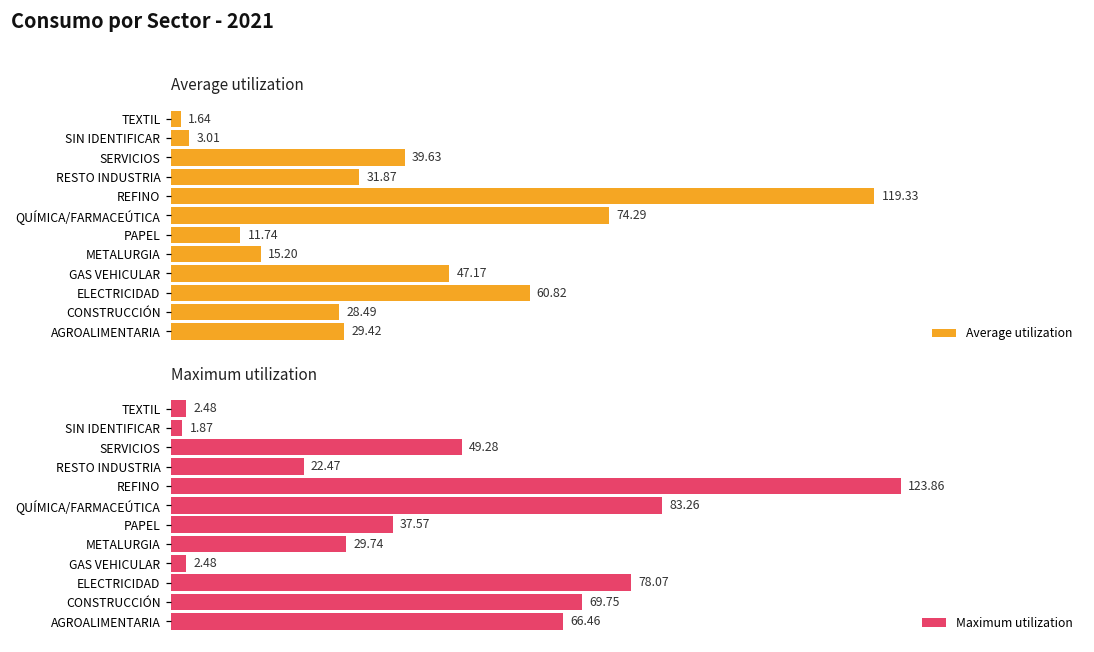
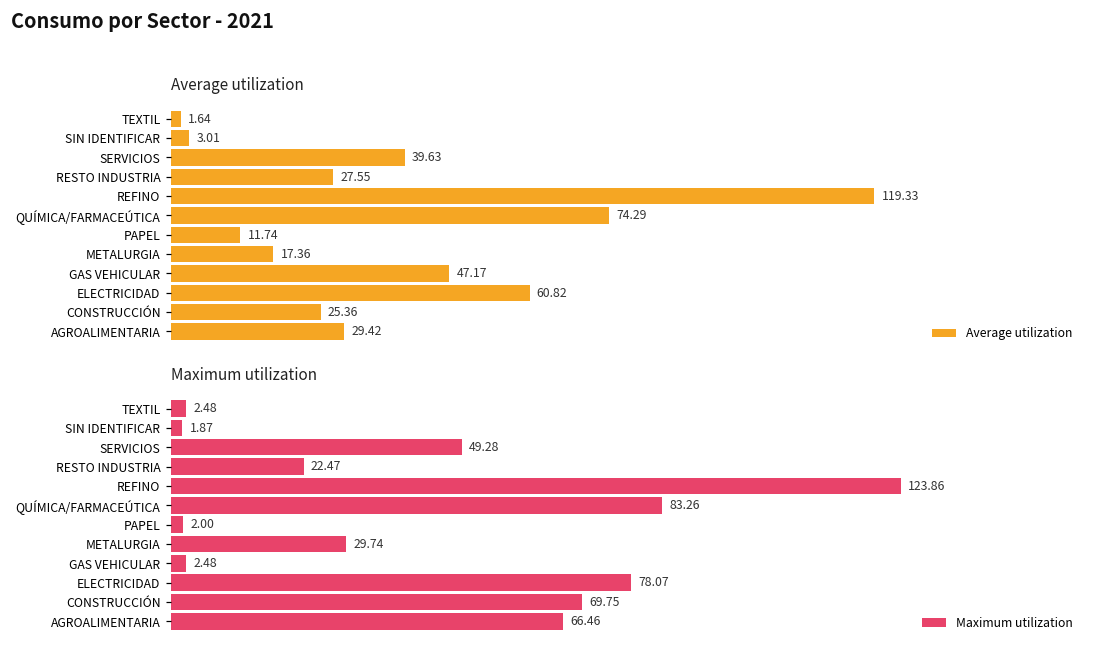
  {
    "Average utilization": {
      "TEXTIL": 1.64,
      "SIN IDENTIFICAR": 3.01,
      "SERVICIOS": 39.63,
-     "RESTO INDUSTRIA": 31.87,
+     "RESTO INDUSTRIA": 27.55,
      "REFINO": 119.33,
      "QUÍMICA/FARMACEÚTICA": 74.29,
      "PAPEL": 11.74,
-     "METALURGIA": 15.20,
+     "METALURGIA": 17.36,
      "GAS VEHICULAR": 47.17,
      "ELECTRICIDAD": 60.82,
-     "CONSTRUCCIÓN": 28.49,
+     "CONSTRUCCIÓN": 25.36,
      "AGROALIMENTARIA": 29.42
    },
    "Maximum utilization": {
      "TEXTIL": 2.48,
      "SIN IDENTIFICAR": 1.87,
      "SERVICIOS": 49.28,
      "RESTO INDUSTRIA": 22.47,
      "REFINO": 123.86,
      "QUÍMICA/FARMACEÚTICA": 83.26,
-     "PAPEL": 37.57,
+     "PAPEL": 2.00,
      "METALURGIA": 29.74,
      "GAS VEHICULAR": 2.48,
      "ELECTRICIDAD": 78.07,
      "CONSTRUCCIÓN": 69.75,
      "AGROALIMENTARIA": 66.46
    }
  }
